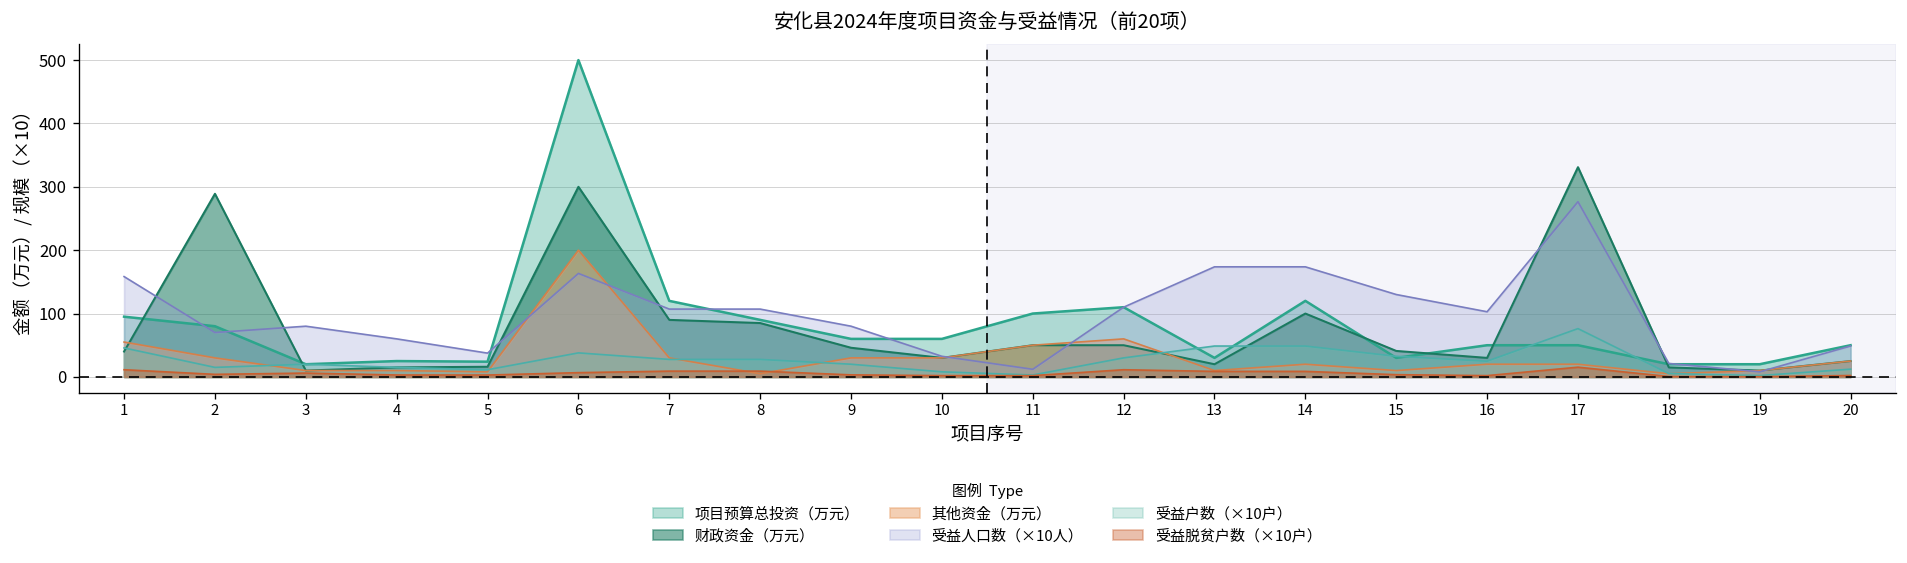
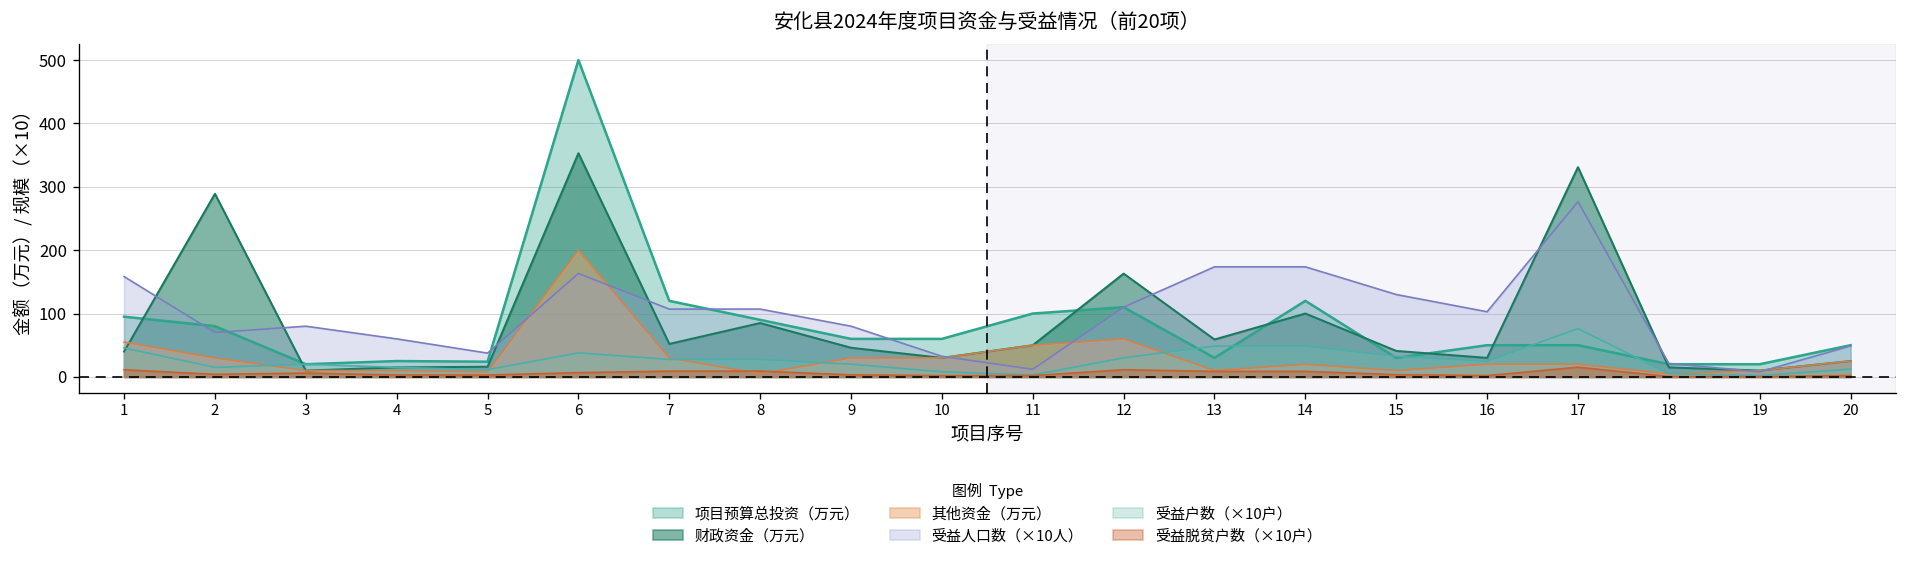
  {
    "财政资金（万元）": {
      "1": 40,
      "2": 290,
-     "6": 300,
-     "7": 90,
+     "6": 350,
+     "7": 50,
      "8": 90,
      "9": 50,
-     "12": 50,
-     "13": 20,
+     "12": 160,
+     "13": 60,
      "14": 100,
      "15": 40,
      "16": 30,
      "17": 330,
      "18": 20
    }
  }
